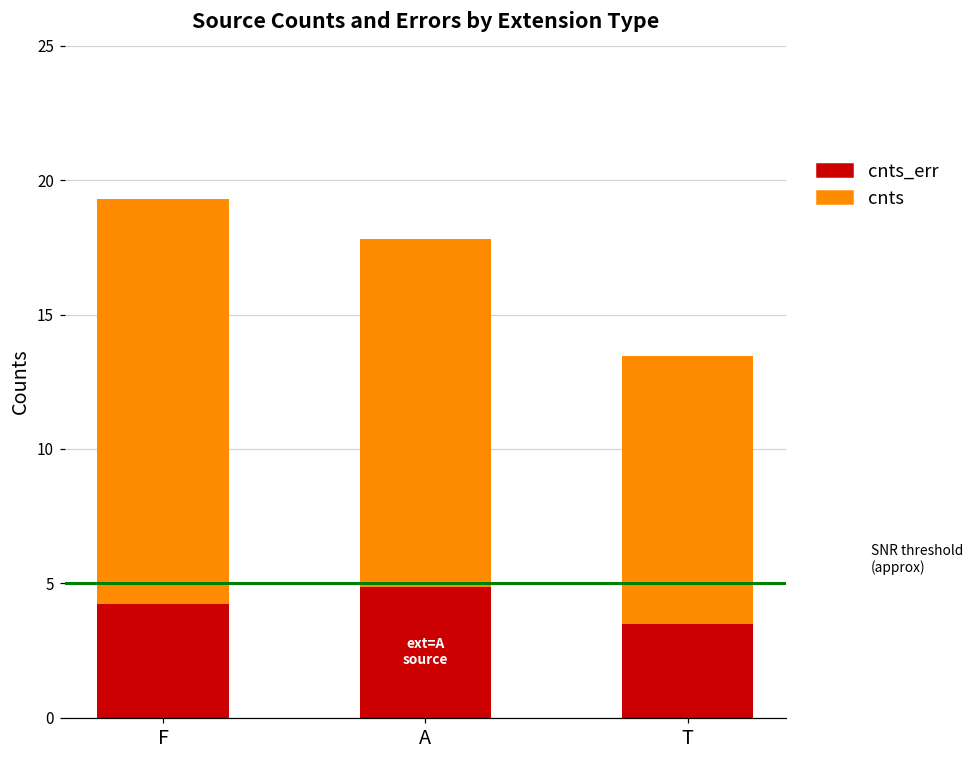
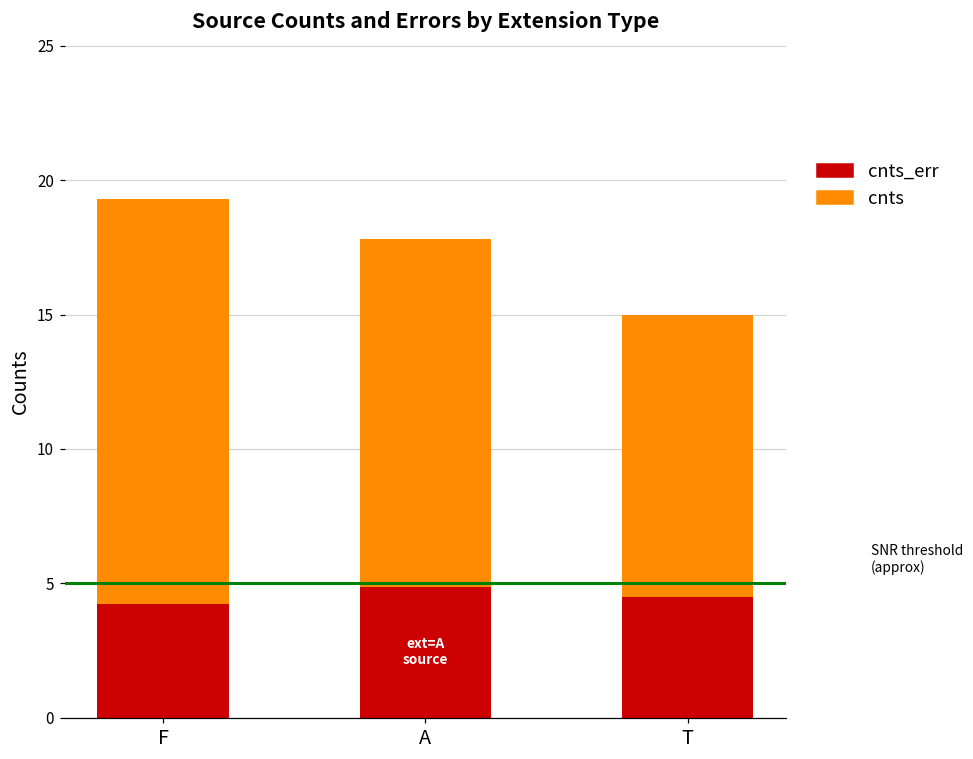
  {
    "cnts_err": {
      "F": 4.2,
      "A": 4.9,
-     "T": 3.5
+     "T": 4.5
    },
    "cnts": {
      "F": 15.1,
      "A": 13.0,
-     "T": 10.0
+     "T": 10.5
    }
  }
